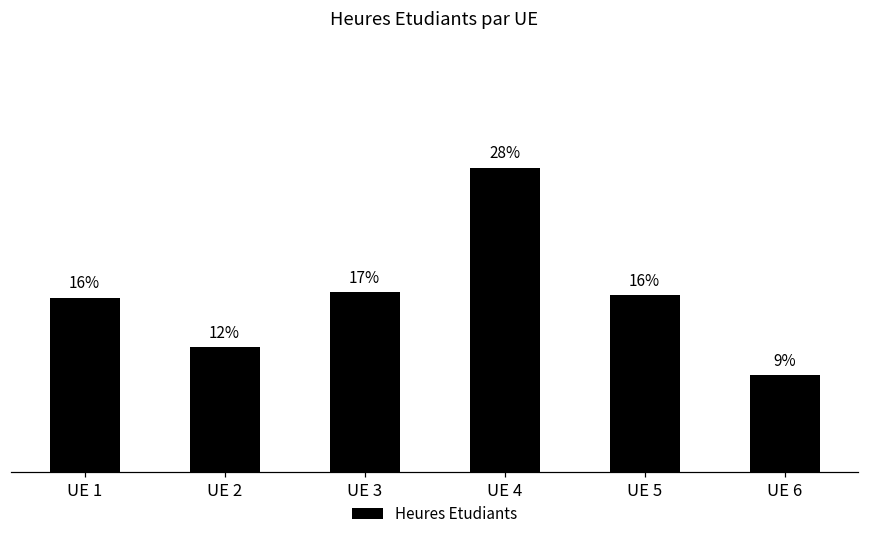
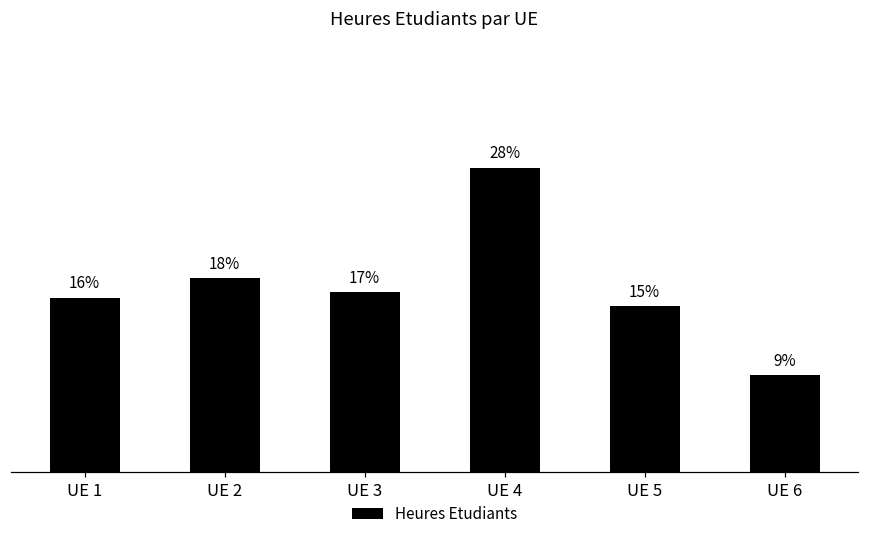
  {
    "UE 1": "16%",
-   "UE 2": "12%",
+   "UE 2": "18%",
    "UE 3": "17%",
    "UE 4": "28%",
-   "UE 5": "16%",
+   "UE 5": "15%",
    "UE 6": "9%"
  }
